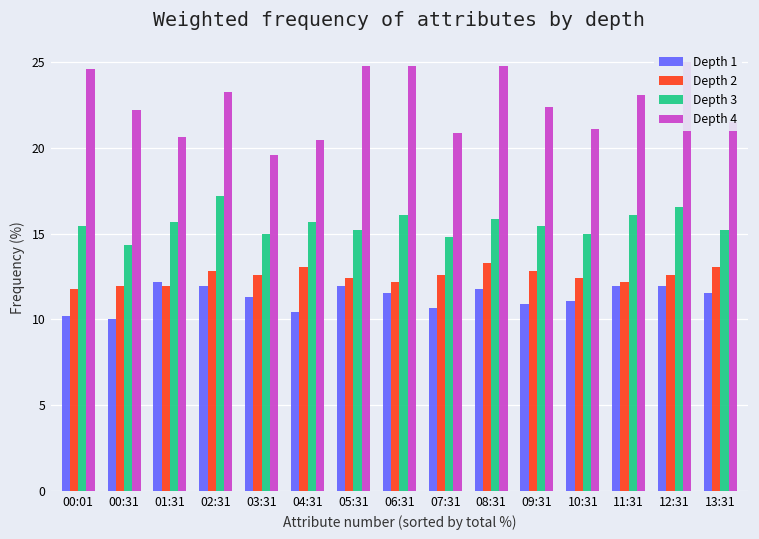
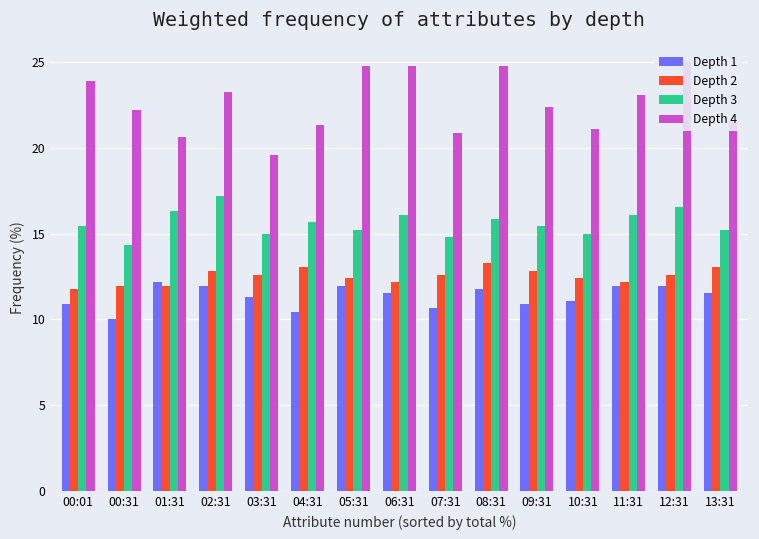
  {
    "Depth 1": {
-     "00:01": 10.2,
+     "00:01": 10.9,
      "00:31": 10.0,
      "01:31": 12.2,
      "02:31": 12.0,
      "03:31": 11.3,
      "04:31": 10.4,
      "05:31": 12.0,
      "06:31": 11.5,
      "07:31": 10.7,
      "08:31": 11.7,
      "09:31": 10.9,
      "10:31": 11.1,
      "11:31": 12.0,
      "12:31": 12.0,
      "13:31": 11.5
    },
    "Depth 2": {
      "00:01": 11.7,
      "00:31": 12.0,
      "01:31": 12.0,
      "02:31": 12.8,
      "03:31": 12.6,
      "04:31": 13.0,
      "05:31": 12.4,
      "06:31": 12.2,
      "07:31": 12.6,
      "08:31": 13.3,
      "09:31": 12.8,
      "10:31": 12.4,
      "11:31": 12.2,
      "12:31": 12.6,
      "13:31": 13.0
    },
    "Depth 3": {
      "00:01": 15.4,
      "00:31": 14.3,
-     "01:31": 15.7,
+     "01:31": 16.3,
      "02:31": 17.2,
      "03:31": 15.0,
      "04:31": 15.7,
      "05:31": 15.2,
      "06:31": 16.1,
      "07:31": 14.8,
      "08:31": 15.9,
      "09:31": 15.4,
      "10:31": 15.0,
      "11:31": 16.1,
      "12:31": 16.5,
      "13:31": 15.2
    },
    "Depth 4": {
-     "00:01": 24.6,
+     "00:01": 23.9,
      "00:31": 22.2,
      "01:31": 20.7,
      "02:31": 23.3,
      "03:31": 19.6,
-     "04:31": 20.4,
+     "04:31": 21.3,
      "05:31": 24.8,
      "06:31": 24.8,
      "07:31": 20.9,
      "08:31": 24.8,
      "09:31": 22.4,
      "10:31": 21.1,
      "11:31": 23.0
    }
  }
